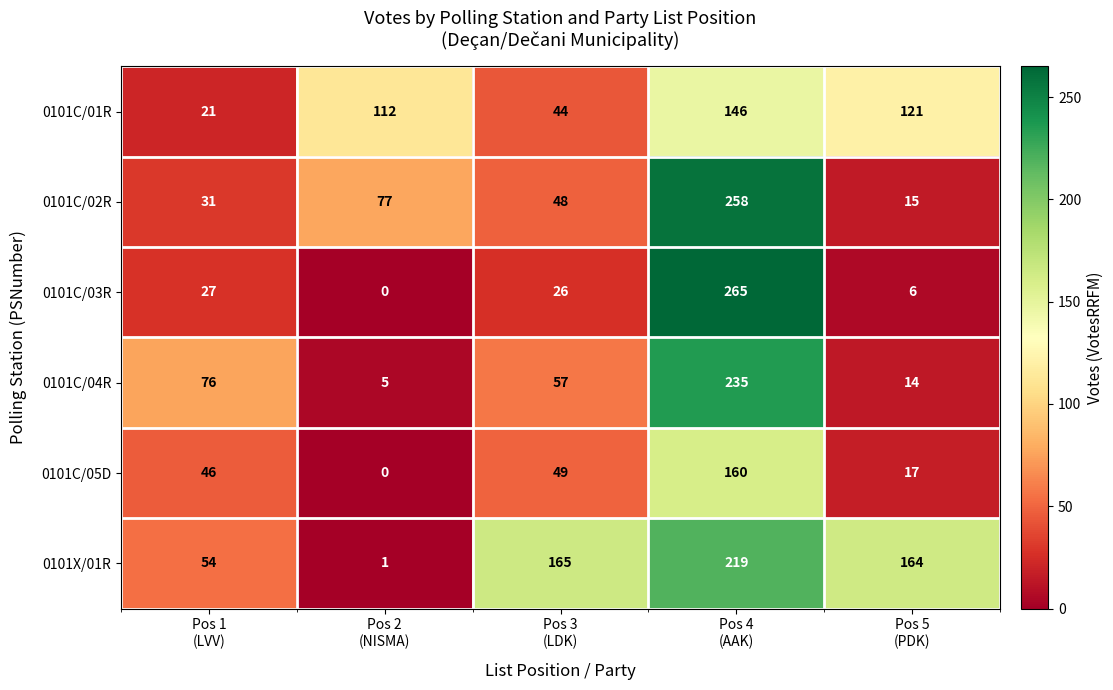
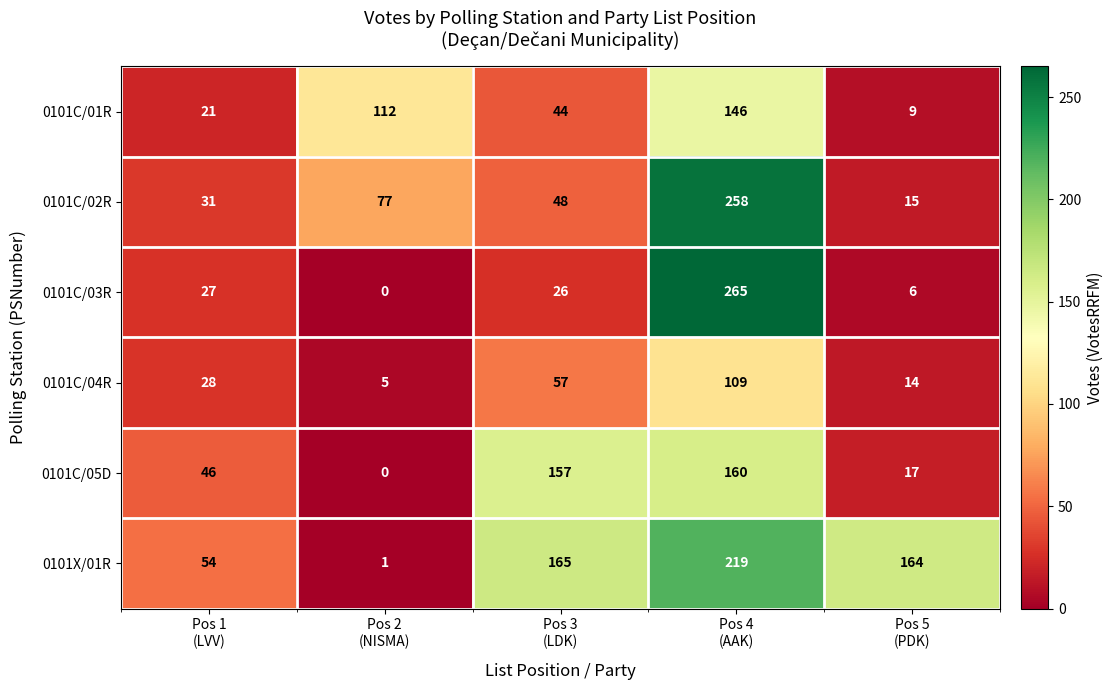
  {
    "0101C/01R": {
      "Pos 1 (LVV)": 21,
      "Pos 2 (NISMA)": 112,
      "Pos 3 (LDK)": 44,
      "Pos 4 (AAK)": 146,
-     "Pos 5 (PDK)": 121
+     "Pos 5 (PDK)": 9
    },
    "0101C/02R": {
      "Pos 1 (LVV)": 31,
      "Pos 2 (NISMA)": 77,
      "Pos 3 (LDK)": 48,
      "Pos 4 (AAK)": 258,
      "Pos 5 (PDK)": 15
    },
    "0101C/03R": {
      "Pos 1 (LVV)": 27,
      "Pos 2 (NISMA)": 0,
      "Pos 3 (LDK)": 26,
      "Pos 4 (AAK)": 265,
      "Pos 5 (PDK)": 6
    },
    "0101C/04R": {
-     "Pos 1 (LVV)": 76,
+     "Pos 1 (LVV)": 28,
      "Pos 2 (NISMA)": 5,
      "Pos 3 (LDK)": 57,
-     "Pos 4 (AAK)": 235,
+     "Pos 4 (AAK)": 109,
      "Pos 5 (PDK)": 14
    },
    "0101C/05D": {
      "Pos 1 (LVV)": 46,
      "Pos 2 (NISMA)": 0,
-     "Pos 3 (LDK)": 49,
+     "Pos 3 (LDK)": 157,
      "Pos 4 (AAK)": 160,
      "Pos 5 (PDK)": 17
    },
    "0101X/01R": {
      "Pos 1 (LVV)": 54,
      "Pos 2 (NISMA)": 1,
      "Pos 3 (LDK)": 165,
      "Pos 4 (AAK)": 219,
      "Pos 5 (PDK)": 164
    }
  }
